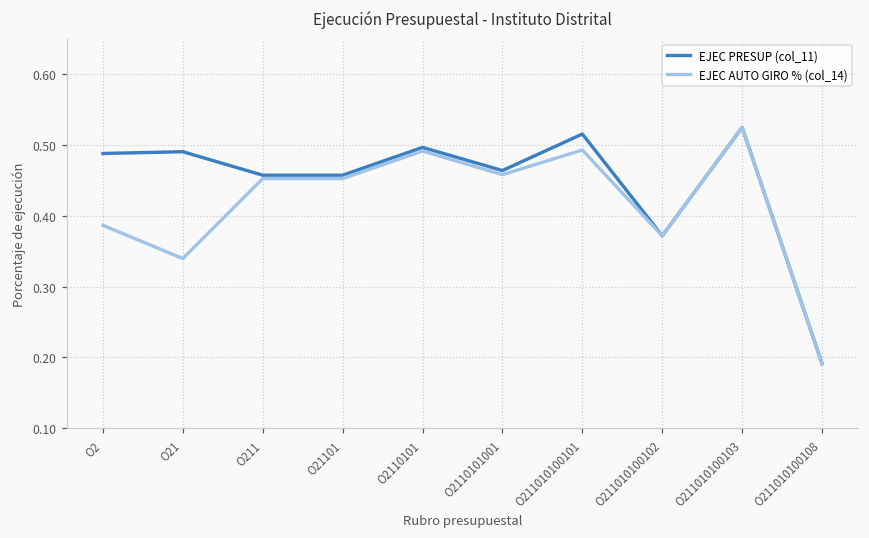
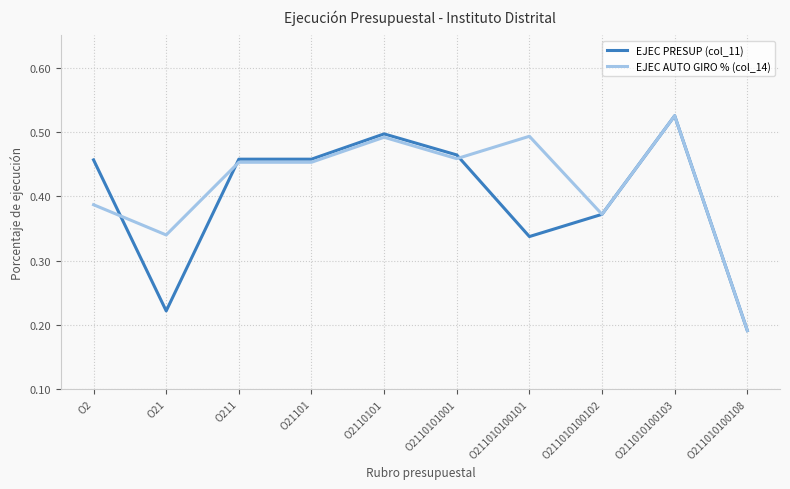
  {
    "EJEC PRESUP (col_11)": {
-     "O2": 0.49,
-     "O21": 0.49,
+     "O2": 0.46,
+     "O21": 0.22,
      "O211": 0.46,
      "O21101": 0.46,
      "O2110101": 0.50,
      "O2110101001": 0.46,
-     "O211010100101": 0.52
+     "O211010100101": 0.34
    },
    "EJEC AUTO GIRO % (col_14)": {
      "O2": 0.39,
      "O21": 0.34,
      "O211": 0.45,
      "O21101": 0.45,
      "O2110101": 0.49,
      "O2110101001": 0.46,
      "O211010100101": 0.49
    }
  }
